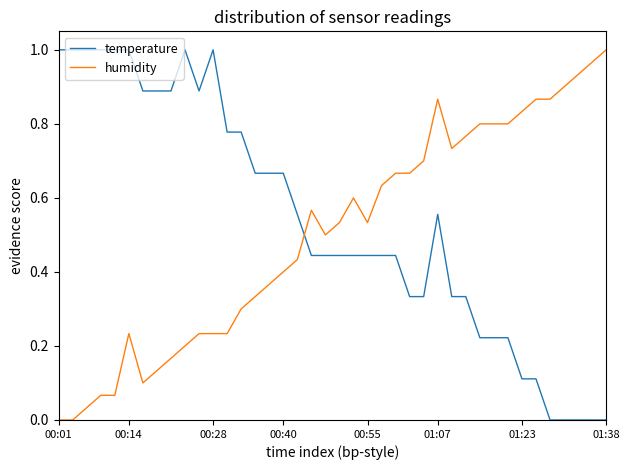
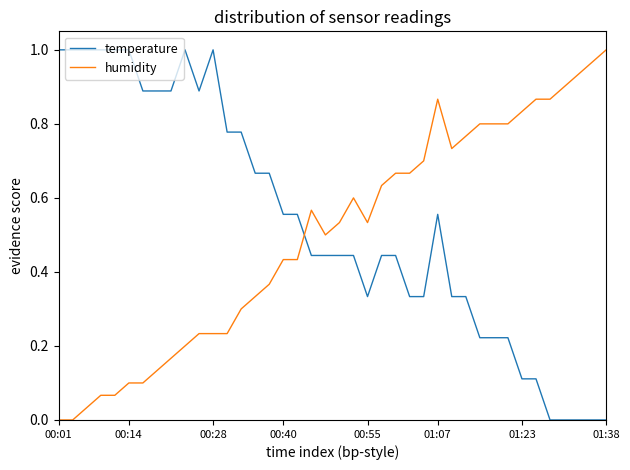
  {
    "temperature": {
      "00:01": 1.00,
      "00:28": 1.00,
-     "00:40": 0.67,
-     "00:55": 0.44,
+     "00:40": 0.56,
+     "00:55": 0.33,
      "01:07": 0.56,
      "01:23": 0.11,
      "01:38": 0.00
    },
    "humidity": {
      "00:01": 0.00,
-     "00:14": 0.23,
+     "00:14": 0.10,
      "00:28": 0.23,
-     "00:40": 0.40,
+     "00:40": 0.43,
      "00:55": 0.53,
      "01:07": 0.87,
      "01:23": 0.83,
      "01:38": 1.00
    }
  }
